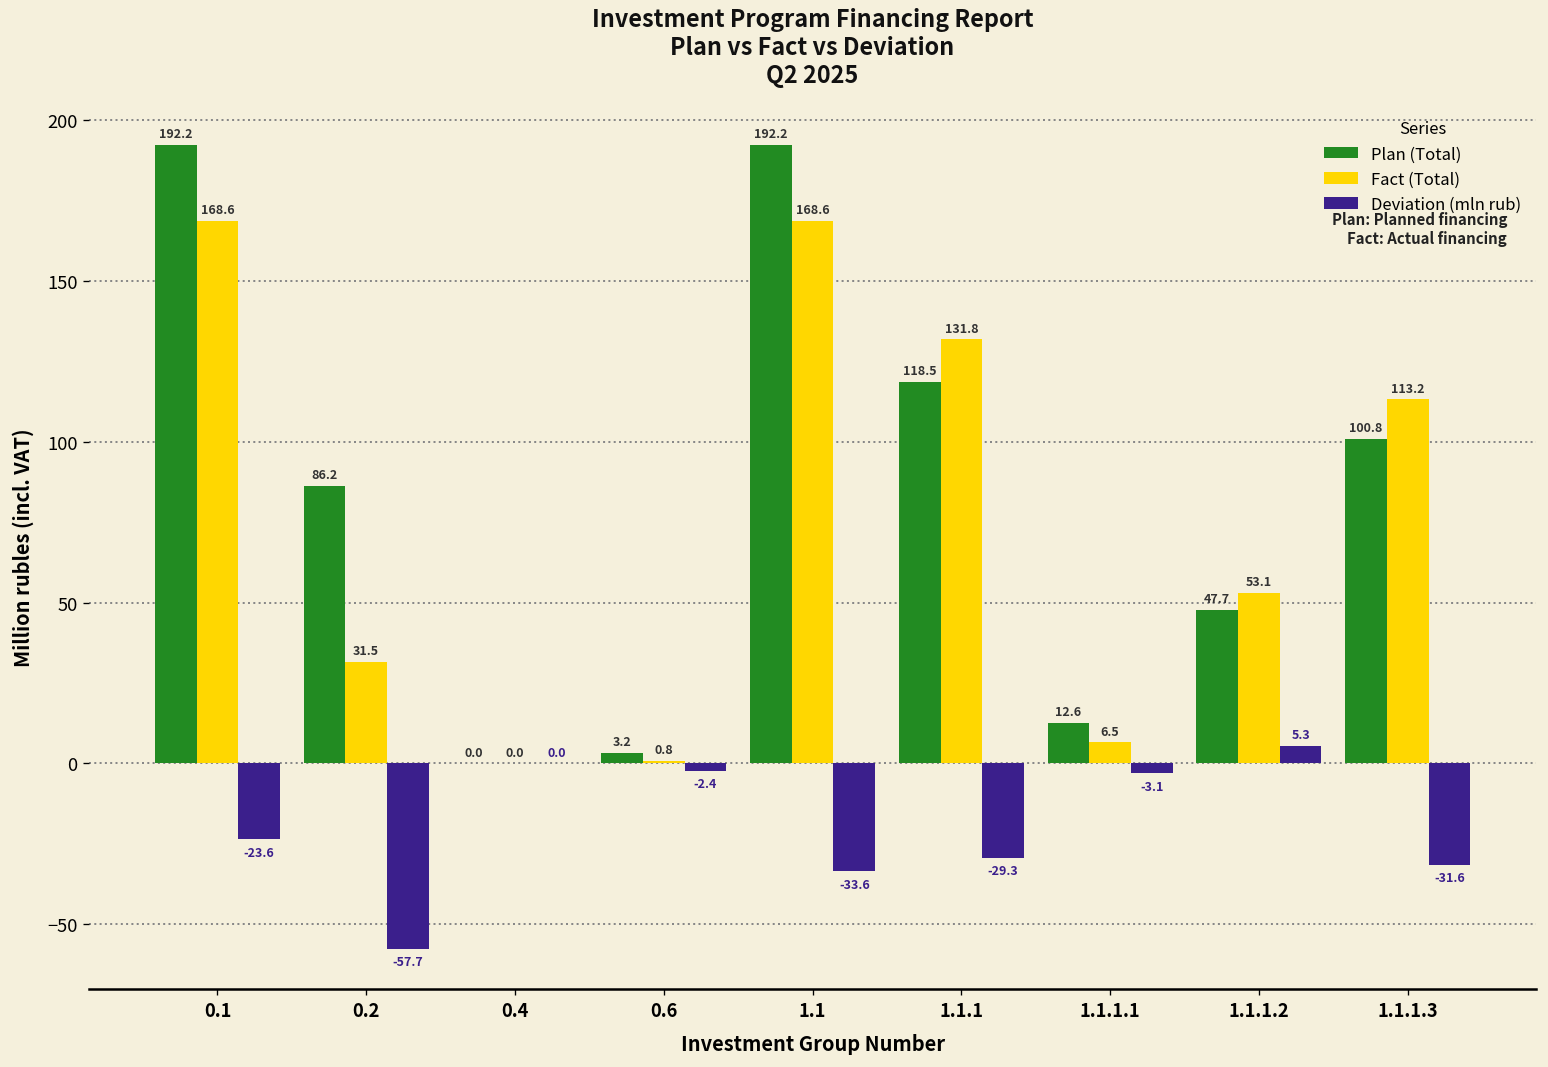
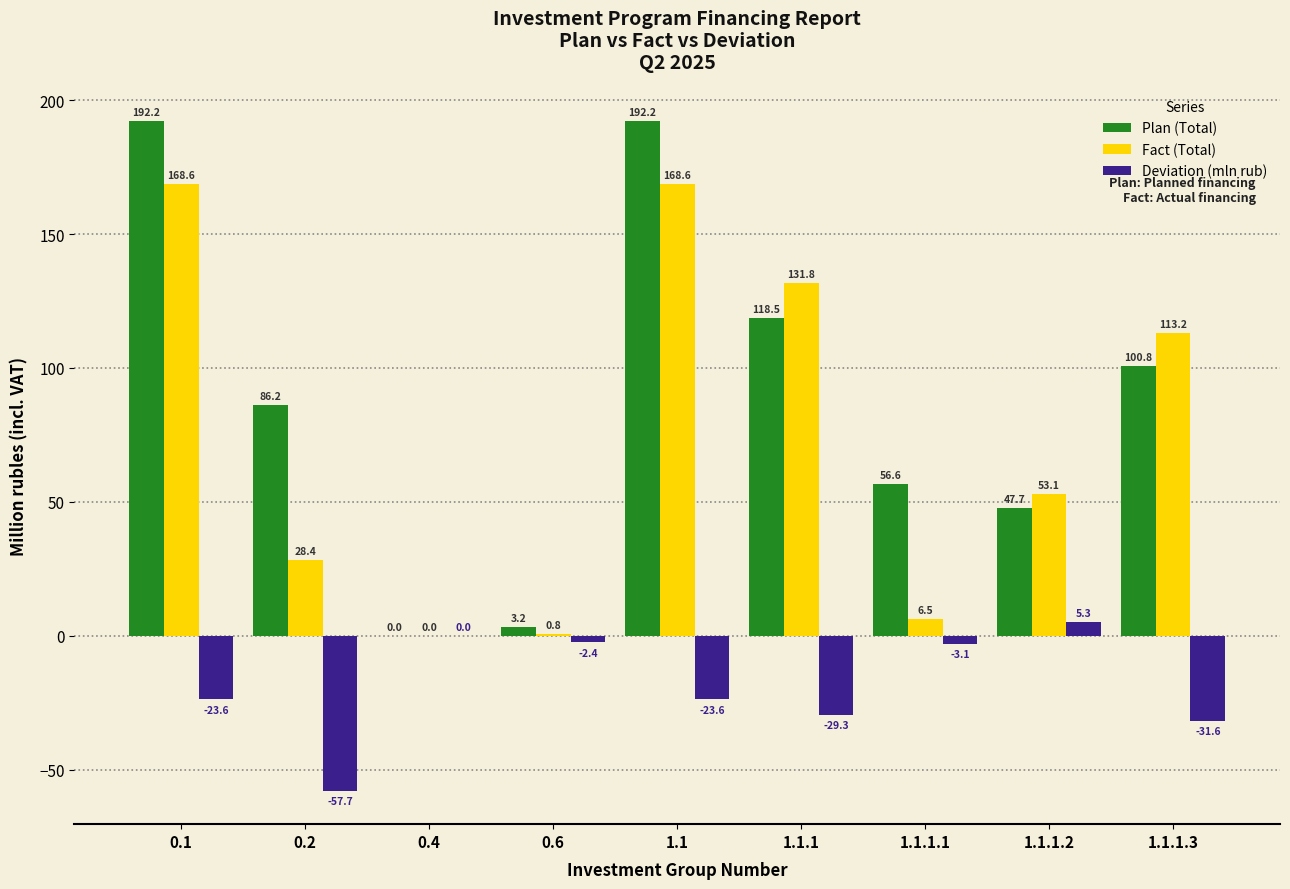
  {
    "Plan (Total)": {
      "0.1": 192.2,
      "0.2": 86.2,
      "0.4": 0.0,
      "0.6": 3.2,
      "1.1": 192.2,
      "1.1.1": 118.5,
-     "1.1.1.1": 12.6,
+     "1.1.1.1": 56.6,
      "1.1.1.2": 47.7,
      "1.1.1.3": 100.8
    },
    "Fact (Total)": {
      "0.1": 168.6,
-     "0.2": 31.5,
+     "0.2": 28.4,
      "0.4": 0.0,
      "0.6": 0.8,
      "1.1": 168.6,
      "1.1.1": 131.8,
      "1.1.1.1": 6.5,
      "1.1.1.2": 53.1,
      "1.1.1.3": 113.2
    },
    "Deviation (mln rub)": {
      "0.1": -23.6,
      "0.2": -57.7,
      "0.4": 0.0,
      "0.6": -2.4,
-     "1.1": -33.6,
+     "1.1": -23.6,
      "1.1.1": -29.3,
      "1.1.1.1": -3.1,
      "1.1.1.2": 5.3,
      "1.1.1.3": -31.6
    }
  }
